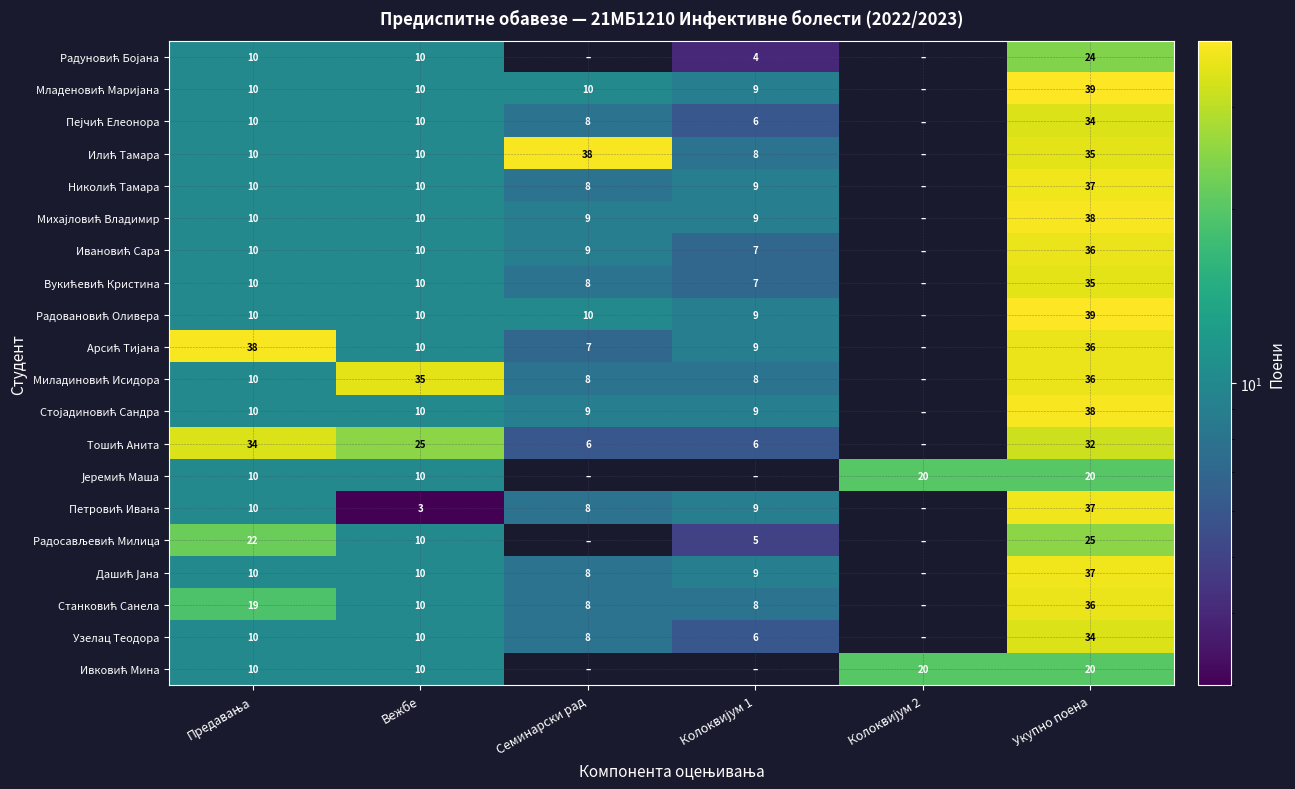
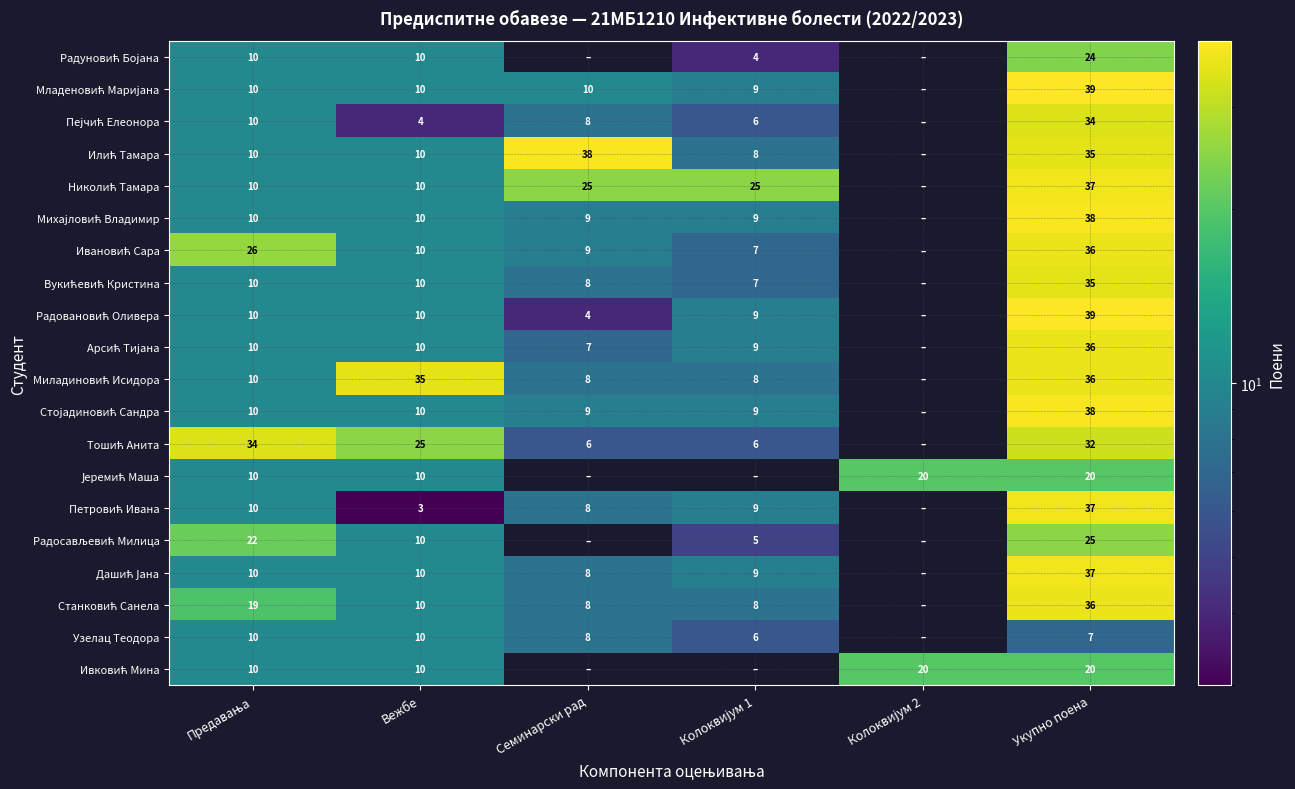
  {
    "Радуновић Бојана": {
      "Предавања": 10,
      "Вежбе": 10,
      "Колоквијум 1": 4,
      "Укупно поена": 24
    },
    "Младеновић Маријана": {
      "Предавања": 10,
      "Вежбе": 10,
      "Семинарски рад": 10,
      "Колоквијум 1": 9,
      "Укупно поена": 39
    },
    "Пејчић Елеонора": {
      "Предавања": 10,
-     "Вежбе": 10,
+     "Вежбе": 4,
      "Семинарски рад": 8,
      "Колоквијум 1": 6,
      "Укупно поена": 34
    },
    "Илић Тамара": {
      "Предавања": 10,
      "Вежбе": 10,
      "Семинарски рад": 38,
      "Колоквијум 1": 8,
      "Укупно поена": 35
    },
    "Николић Тамара": {
      "Предавања": 10,
      "Вежбе": 10,
-     "Семинарски рад": 8,
-     "Колоквијум 1": 9,
+     "Семинарски рад": 25,
+     "Колоквијум 1": 25,
      "Укупно поена": 37
    },
    "Михајловић Владимир": {
      "Предавања": 10,
      "Вежбе": 10,
      "Семинарски рад": 9,
      "Колоквијум 1": 9,
      "Укупно поена": 38
    },
    "Ивановић Сара": {
-     "Предавања": 10,
+     "Предавања": 26,
      "Вежбе": 10,
      "Семинарски рад": 9,
      "Колоквијум 1": 7,
      "Укупно поена": 36
    },
    "Вукићевић Кристина": {
      "Предавања": 10,
      "Вежбе": 10,
      "Семинарски рад": 8,
      "Колоквијум 1": 7,
      "Укупно поена": 35
    },
    "Радовановић Оливера": {
      "Предавања": 10,
      "Вежбе": 10,
-     "Семинарски рад": 10,
+     "Семинарски рад": 4,
      "Колоквијум 1": 9,
      "Укупно поена": 39
    },
    "Арсић Тијана": {
-     "Предавања": 38,
+     "Предавања": 10,
      "Вежбе": 10,
      "Семинарски рад": 7,
      "Колоквијум 1": 9,
      "Укупно поена": 36
    },
    "Миладиновић Исидора": {
      "Предавања": 10,
      "Вежбе": 35,
      "Семинарски рад": 8,
      "Колоквијум 1": 8,
      "Укупно поена": 36
    },
    "Стојадиновић Сандра": {
      "Предавања": 10,
      "Вежбе": 10,
      "Семинарски рад": 9,
      "Колоквијум 1": 9,
      "Укупно поена": 38
    },
    "Тошић Анита": {
      "Предавања": 34,
      "Вежбе": 25,
      "Семинарски рад": 6,
      "Колоквијум 1": 6,
      "Укупно поена": 32
    },
    "Јеремић Маша": {
      "Предавања": 10,
      "Вежбе": 10,
      "Колоквијум 2": 20,
      "Укупно поена": 20
    },
    "Петровић Ивана": {
      "Предавања": 10,
      "Вежбе": 3,
      "Семинарски рад": 8,
      "Колоквијум 1": 9,
      "Укупно поена": 37
    },
    "Радосављевић Милица": {
      "Предавања": 22,
      "Вежбе": 10,
      "Колоквијум 1": 5,
      "Укупно поена": 25
    },
    "Дашић Јана": {
      "Предавања": 10,
      "Вежбе": 10,
      "Семинарски рад": 8,
      "Колоквијум 1": 9,
      "Укупно поена": 37
    },
    "Станковић Санела": {
      "Предавања": 19,
      "Вежбе": 10,
      "Семинарски рад": 8,
      "Колоквијум 1": 8,
      "Укупно поена": 36
    },
    "Узелац Теодора": {
      "Предавања": 10,
      "Вежбе": 10,
      "Семинарски рад": 8,
      "Колоквијум 1": 6,
-     "Укупно поена": 34
+     "Укупно поена": 7
    },
    "Ивковић Мина": {
      "Предавања": 10,
      "Вежбе": 10,
      "Колоквијум 2": 20,
      "Укупно поена": 20
    }
  }
